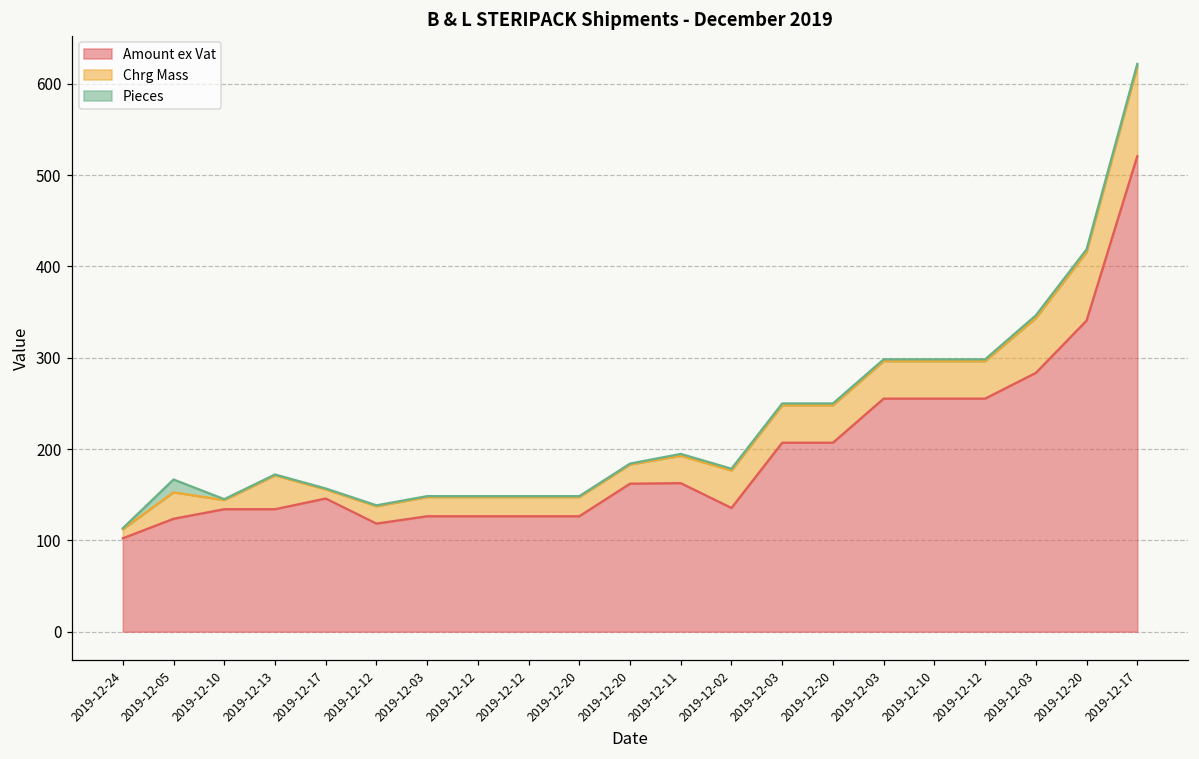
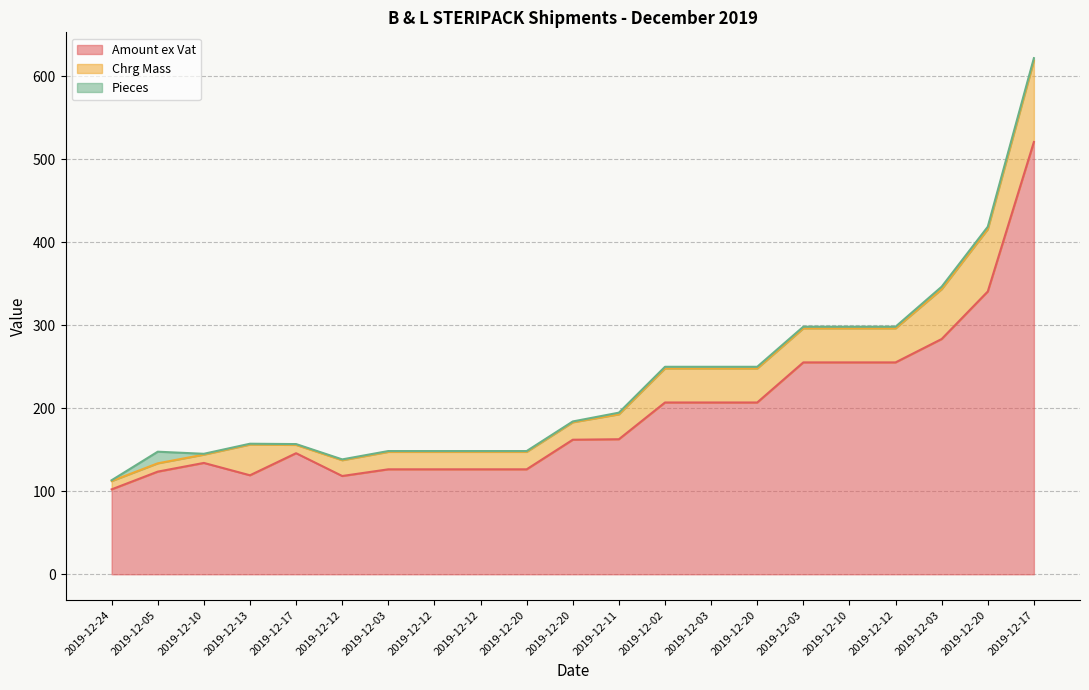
  {
    "Amount ex Vat": {
      "2019-12-24": 100,
      "2019-12-05": 120,
-     "2019-12-13": 130,
+     "2019-12-13": 120,
      "2019-12-11": 160,
-     "2019-12-02": 140
+     "2019-12-02": 210
    },
    "Chrg Mass": {
-     "2019-12-05": 30
+     "2019-12-05": 10
    },
    "Pieces": {
      "2019-12-05": 10
    }
  }
